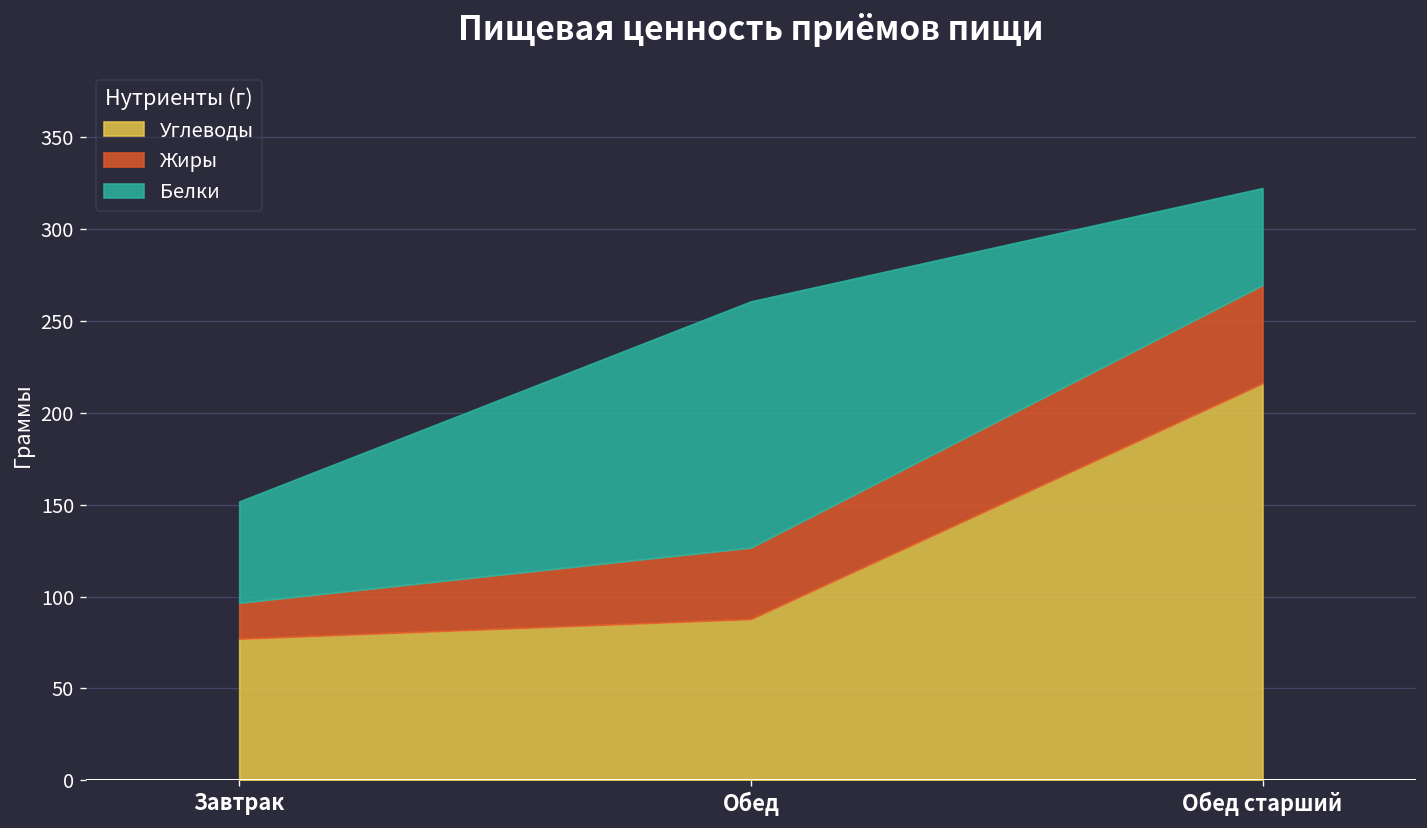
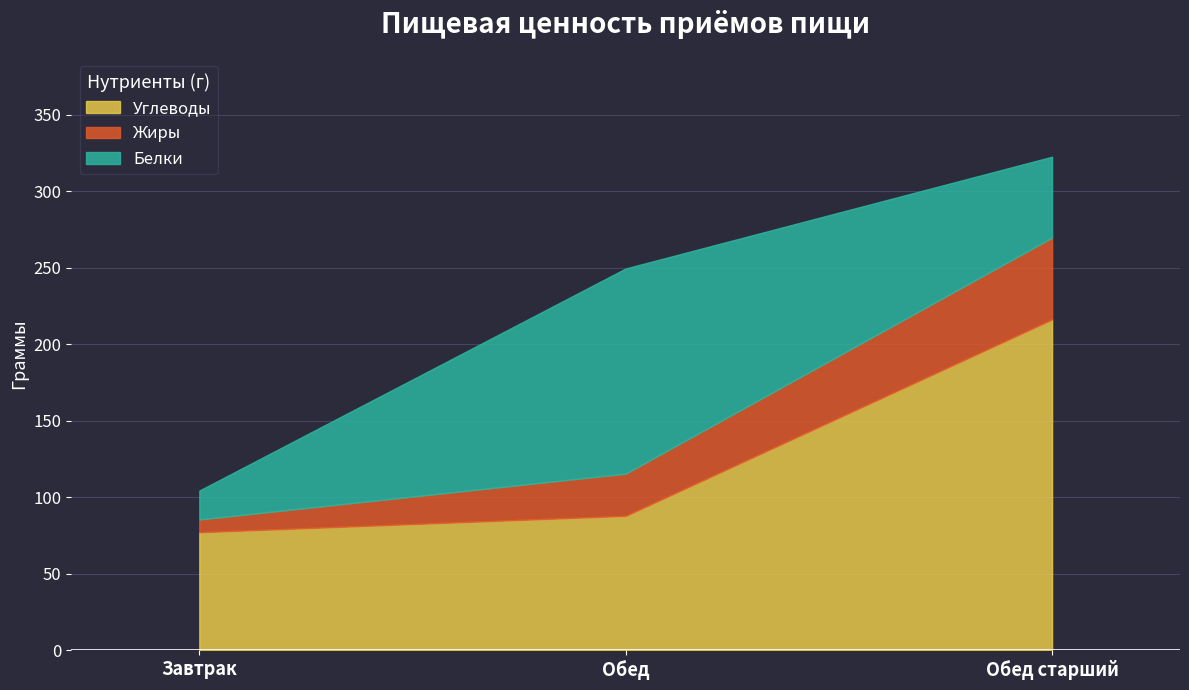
  {
    "Углеводы": {
      "Завтрак": 77,
      "Обед": 88,
      "Обед старший": 216
    },
    "Жиры": {
-     "Завтрак": 20,
-     "Обед": 39,
+     "Завтрак": 8,
+     "Обед": 28,
      "Обед старший": 53
    },
    "Белки": {
-     "Завтрак": 55,
+     "Завтрак": 19,
      "Обед": 134,
      "Обед старший": 53
    }
  }
